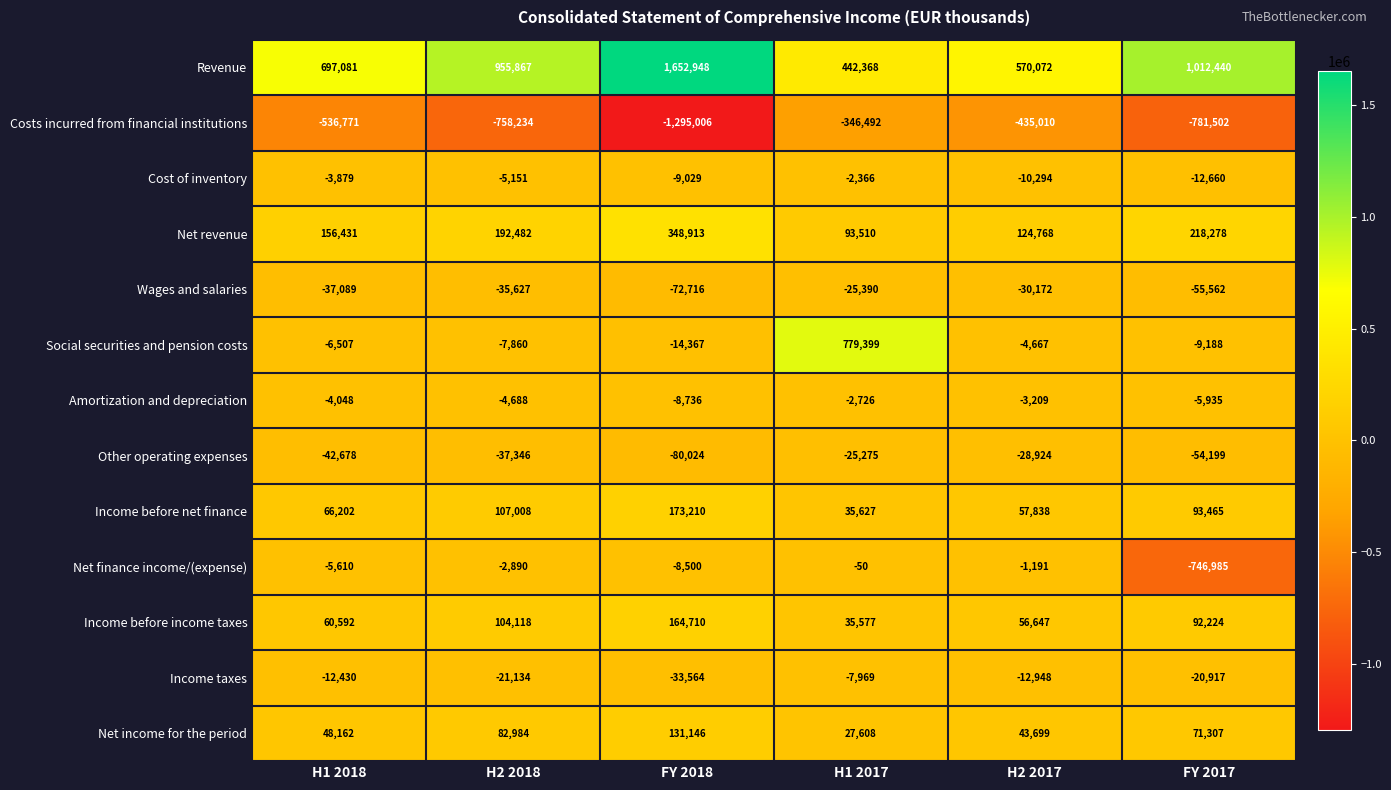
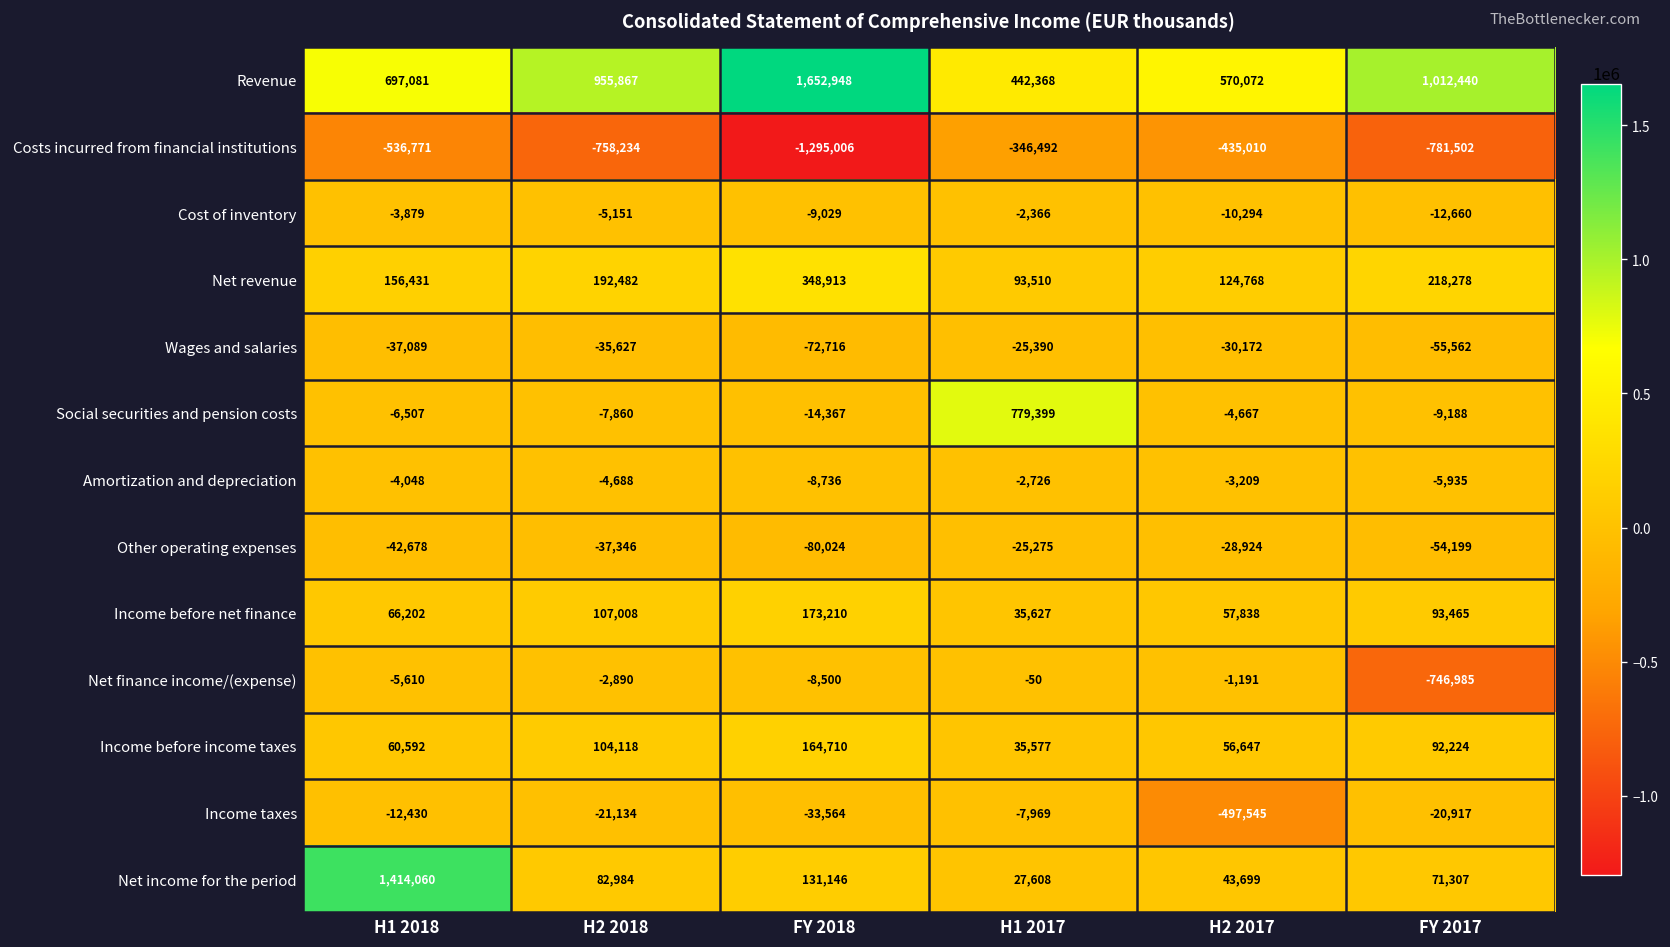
  {
    "Revenue": {
      "H1 2018": "697,081",
      "H2 2018": "955,867",
      "FY 2018": "1,652,948",
      "H1 2017": "442,368",
      "H2 2017": "570,072",
      "FY 2017": "1,012,440"
    },
    "Costs incurred from financial institutions": {
      "H1 2018": "-536,771",
      "H2 2018": "-758,234",
      "FY 2018": "-1,295,006",
      "H1 2017": "-346,492",
      "H2 2017": "-435,010",
      "FY 2017": "-781,502"
    },
    "Cost of inventory": {
      "H1 2018": "-3,879",
      "H2 2018": "-5,151",
      "FY 2018": "-9,029",
      "H1 2017": "-2,366",
      "H2 2017": "-10,294",
      "FY 2017": "-12,660"
    },
    "Net revenue": {
      "H1 2018": "156,431",
      "H2 2018": "192,482",
      "FY 2018": "348,913",
      "H1 2017": "93,510",
      "H2 2017": "124,768",
      "FY 2017": "218,278"
    },
    "Wages and salaries": {
      "H1 2018": "-37,089",
      "H2 2018": "-35,627",
      "FY 2018": "-72,716",
      "H1 2017": "-25,390",
      "H2 2017": "-30,172",
      "FY 2017": "-55,562"
    },
    "Social securities and pension costs": {
      "H1 2018": "-6,507",
      "H2 2018": "-7,860",
      "FY 2018": "-14,367",
      "H1 2017": "779,399",
      "H2 2017": "-4,667",
      "FY 2017": "-9,188"
    },
    "Amortization and depreciation": {
      "H1 2018": "-4,048",
      "H2 2018": "-4,688",
      "FY 2018": "-8,736",
      "H1 2017": "-2,726",
      "H2 2017": "-3,209",
      "FY 2017": "-5,935"
    },
    "Other operating expenses": {
      "H1 2018": "-42,678",
      "H2 2018": "-37,346",
      "FY 2018": "-80,024",
      "H1 2017": "-25,275",
      "H2 2017": "-28,924",
      "FY 2017": "-54,199"
    },
    "Income before net finance": {
      "H1 2018": "66,202",
      "H2 2018": "107,008",
      "FY 2018": "173,210",
      "H1 2017": "35,627",
      "H2 2017": "57,838",
      "FY 2017": "93,465"
    },
    "Net finance income/(expense)": {
      "H1 2018": "-5,610",
      "H2 2018": "-2,890",
      "FY 2018": "-8,500",
      "H1 2017": "-50",
      "H2 2017": "-1,191",
      "FY 2017": "-746,985"
    },
    "Income before income taxes": {
      "H1 2018": "60,592",
      "H2 2018": "104,118",
      "FY 2018": "164,710",
      "H1 2017": "35,577",
      "H2 2017": "56,647",
      "FY 2017": "92,224"
    },
    "Income taxes": {
      "H1 2018": "-12,430",
      "H2 2018": "-21,134",
      "FY 2018": "-33,564",
      "H1 2017": "-7,969",
-     "H2 2017": "-12,948",
+     "H2 2017": "-497,545",
      "FY 2017": "-20,917"
    },
    "Net income for the period": {
-     "H1 2018": "48,162",
+     "H1 2018": "1,414,060",
      "H2 2018": "82,984",
      "FY 2018": "131,146",
      "H1 2017": "27,608",
      "H2 2017": "43,699",
      "FY 2017": "71,307"
    }
  }
